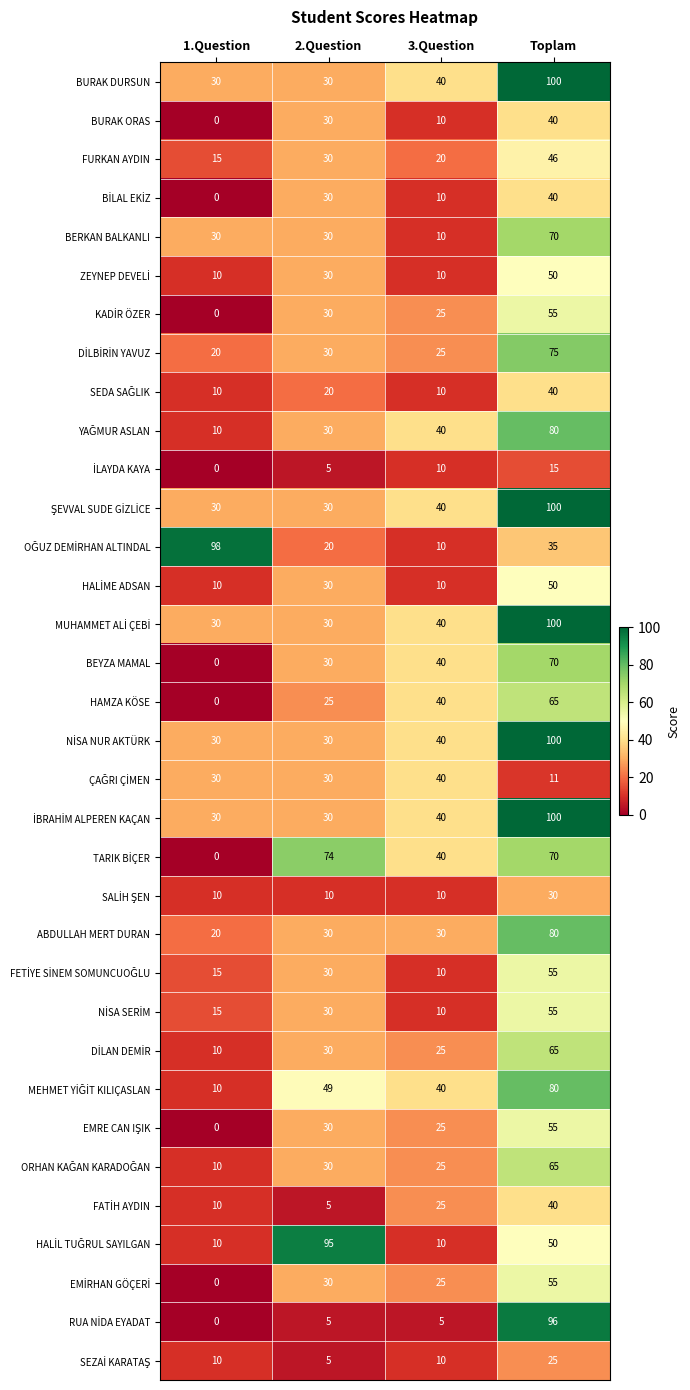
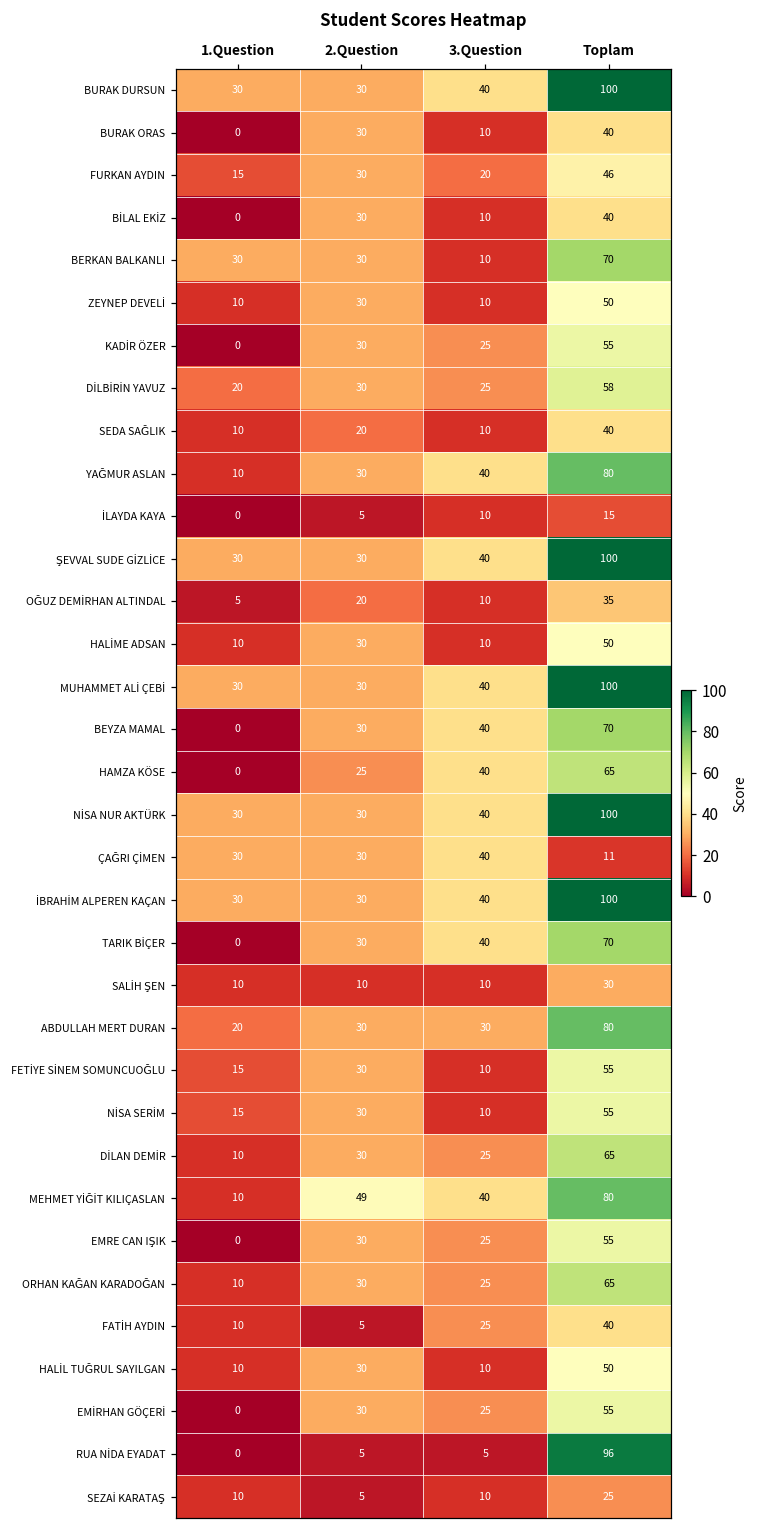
  {
    "BURAK DURSUN": {
      "1.Question": 30,
      "2.Question": 30,
      "3.Question": 40,
      "Toplam": 100
    },
    "BURAK ORAS": {
      "1.Question": 0,
      "2.Question": 30,
      "3.Question": 10,
      "Toplam": 40
    },
    "FURKAN AYDIN": {
      "1.Question": 15,
      "2.Question": 30,
      "3.Question": 20,
      "Toplam": 46
    },
    "BİLAL EKİZ": {
      "1.Question": 0,
      "2.Question": 30,
      "3.Question": 10,
      "Toplam": 40
    },
    "BERKAN BALKANLI": {
      "1.Question": 30,
      "2.Question": 30,
      "3.Question": 10,
      "Toplam": 70
    },
    "ZEYNEP DEVELİ": {
      "1.Question": 10,
      "2.Question": 30,
      "3.Question": 10,
      "Toplam": 50
    },
    "KADİR ÖZER": {
      "1.Question": 0,
      "2.Question": 30,
      "3.Question": 25,
      "Toplam": 55
    },
    "DİLBİRİN YAVUZ": {
      "1.Question": 20,
      "2.Question": 30,
      "3.Question": 25,
-     "Toplam": 75
+     "Toplam": 58
    },
    "SEDA SAĞLIK": {
      "1.Question": 10,
      "2.Question": 20,
      "3.Question": 10,
      "Toplam": 40
    },
    "YAĞMUR ASLAN": {
      "1.Question": 10,
      "2.Question": 30,
      "3.Question": 40,
      "Toplam": 80
    },
    "İLAYDA KAYA": {
      "1.Question": 0,
      "2.Question": 5,
      "3.Question": 10,
      "Toplam": 15
    },
    "ŞEVVAL SUDE GİZLİCE": {
      "1.Question": 30,
      "2.Question": 30,
      "3.Question": 40,
      "Toplam": 100
    },
    "OĞUZ DEMİRHAN ALTINDAL": {
-     "1.Question": 98,
+     "1.Question": 5,
      "2.Question": 20,
      "3.Question": 10,
      "Toplam": 35
    },
    "HALİME ADSAN": {
      "1.Question": 10,
      "2.Question": 30,
      "3.Question": 10,
      "Toplam": 50
    },
    "MUHAMMET ALİ ÇEBİ": {
      "1.Question": 30,
      "2.Question": 30,
      "3.Question": 40,
      "Toplam": 100
    },
    "BEYZA MAMAL": {
      "1.Question": 0,
      "2.Question": 30,
      "3.Question": 40,
      "Toplam": 70
    },
    "HAMZA KÖSE": {
      "1.Question": 0,
      "2.Question": 25,
      "3.Question": 40,
      "Toplam": 65
    },
    "NİSA NUR AKTÜRK": {
      "1.Question": 30,
      "2.Question": 30,
      "3.Question": 40,
      "Toplam": 100
    },
    "ÇAĞRI ÇİMEN": {
      "1.Question": 30,
      "2.Question": 30,
      "3.Question": 40,
      "Toplam": 11
    },
    "İBRAHİM ALPEREN KAÇAN": {
      "1.Question": 30,
      "2.Question": 30,
      "3.Question": 40,
      "Toplam": 100
    },
    "TARIK BİÇER": {
      "1.Question": 0,
-     "2.Question": 74,
+     "2.Question": 30,
      "3.Question": 40,
      "Toplam": 70
    },
    "SALİH ŞEN": {
      "1.Question": 10,
      "2.Question": 10,
      "3.Question": 10,
      "Toplam": 30
    },
    "ABDULLAH MERT DURAN": {
      "1.Question": 20,
      "2.Question": 30,
      "3.Question": 30,
      "Toplam": 80
    },
    "FETİYE SİNEM SOMUNCUOĞLU": {
      "1.Question": 15,
      "2.Question": 30,
      "3.Question": 10,
      "Toplam": 55
    },
    "NİSA SERİM": {
      "1.Question": 15,
      "2.Question": 30,
      "3.Question": 10,
      "Toplam": 55
    },
    "DİLAN DEMİR": {
      "1.Question": 10,
      "2.Question": 30,
      "3.Question": 25,
      "Toplam": 65
    },
    "MEHMET YİĞİT KILIÇASLAN": {
      "1.Question": 10,
      "2.Question": 49,
      "3.Question": 40,
      "Toplam": 80
    },
    "EMRE CAN IŞIK": {
      "1.Question": 0,
      "2.Question": 30,
      "3.Question": 25,
      "Toplam": 55
    },
    "ORHAN KAĞAN KARADOĞAN": {
      "1.Question": 10,
      "2.Question": 30,
      "3.Question": 25,
      "Toplam": 65
    },
    "FATİH AYDIN": {
      "1.Question": 10,
      "2.Question": 5,
      "3.Question": 25,
      "Toplam": 40
    },
    "HALİL TUĞRUL SAYILGAN": {
      "1.Question": 10,
-     "2.Question": 95,
+     "2.Question": 30,
      "3.Question": 10,
      "Toplam": 50
    },
    "EMİRHAN GÖÇERİ": {
      "1.Question": 0,
      "2.Question": 30,
      "3.Question": 25,
      "Toplam": 55
    },
    "RUA NİDA EYADAT": {
      "1.Question": 0,
      "2.Question": 5,
      "3.Question": 5,
      "Toplam": 96
    },
    "SEZAİ KARATAŞ": {
      "1.Question": 10,
      "2.Question": 5,
      "3.Question": 10,
      "Toplam": 25
    }
  }
